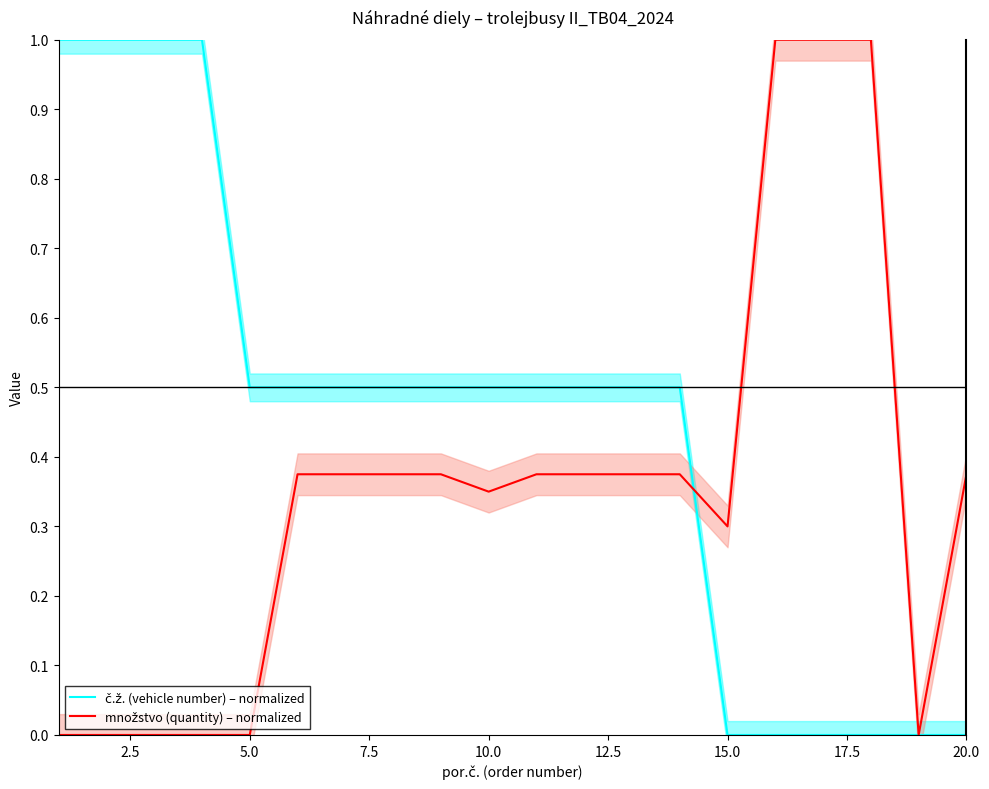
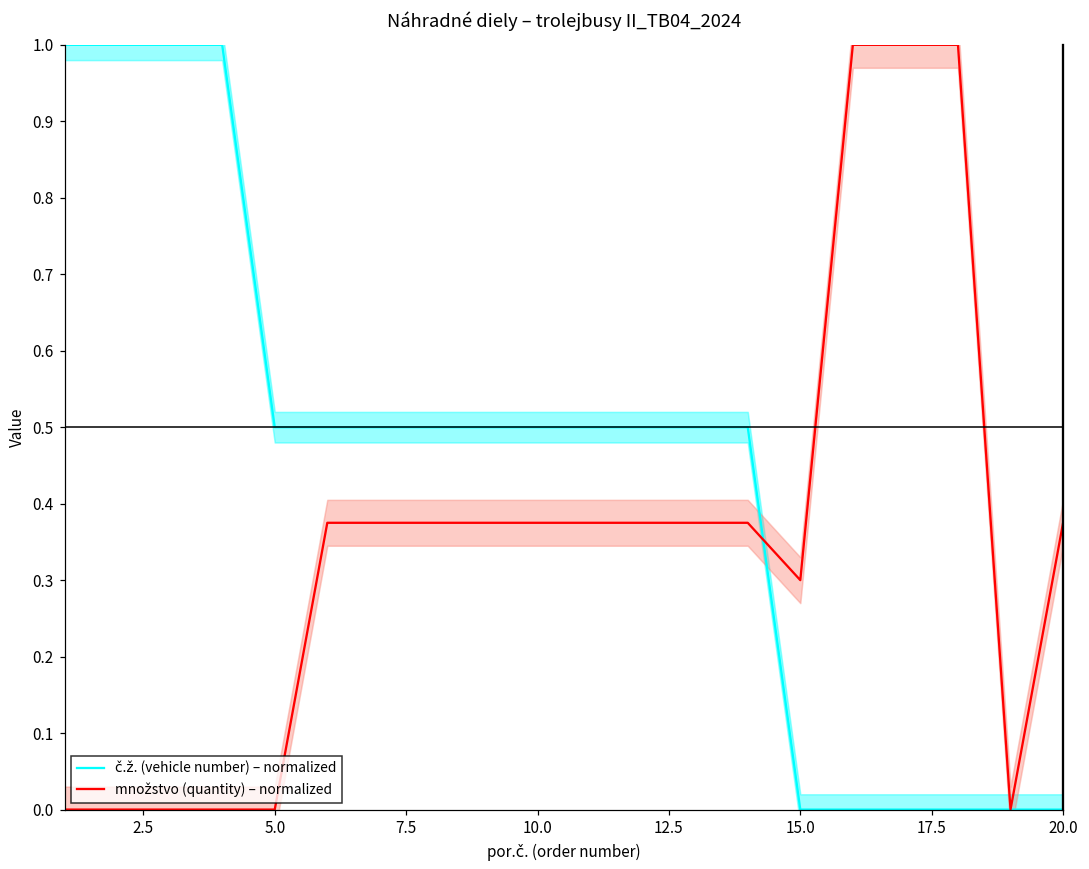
  {
    "množstvo (quantity) – normalized": {
      "5.0": 0.00,
-     "10.0": 0.35,
+     "10.0": 0.38,
      "15.0": 0.30,
      "20.0": 0.38
    }
  }
